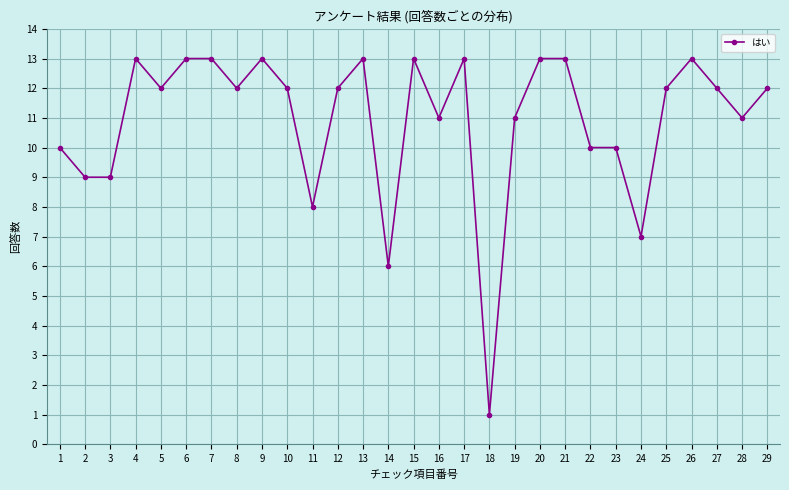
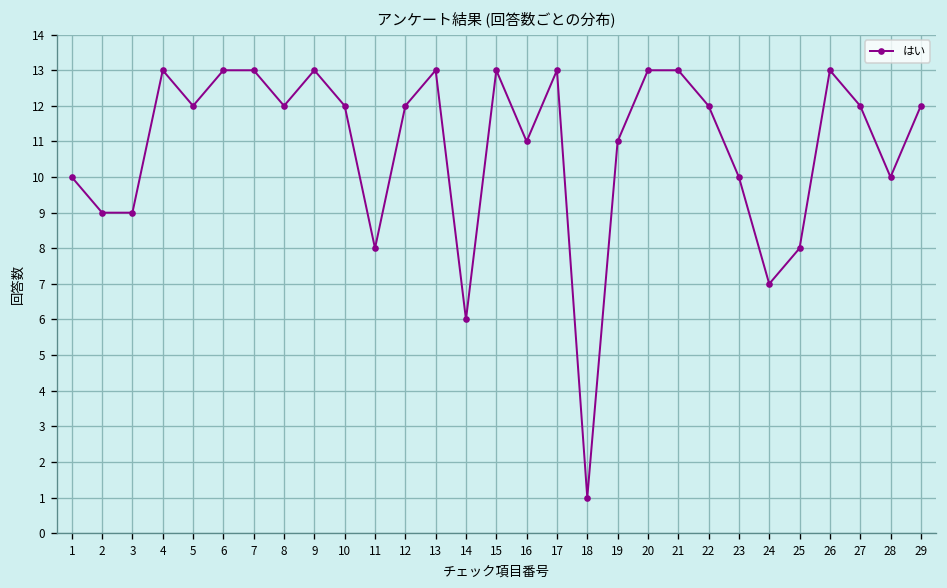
  {
    "1": 10,
    "2": 9,
    "3": 9,
    "4": 13,
    "5": 12,
    "6": 13,
    "7": 13,
    "8": 12,
    "9": 13,
    "10": 12,
    "11": 8,
    "12": 12,
    "13": 13,
    "14": 6,
    "15": 13,
    "16": 11,
    "17": 13,
    "18": 1,
    "19": 11,
    "20": 13,
    "21": 13,
-   "22": 10,
+   "22": 12,
    "23": 10,
    "24": 7,
-   "25": 12,
+   "25": 8,
    "26": 13,
    "27": 12,
-   "28": 11,
+   "28": 10,
    "29": 12
  }
